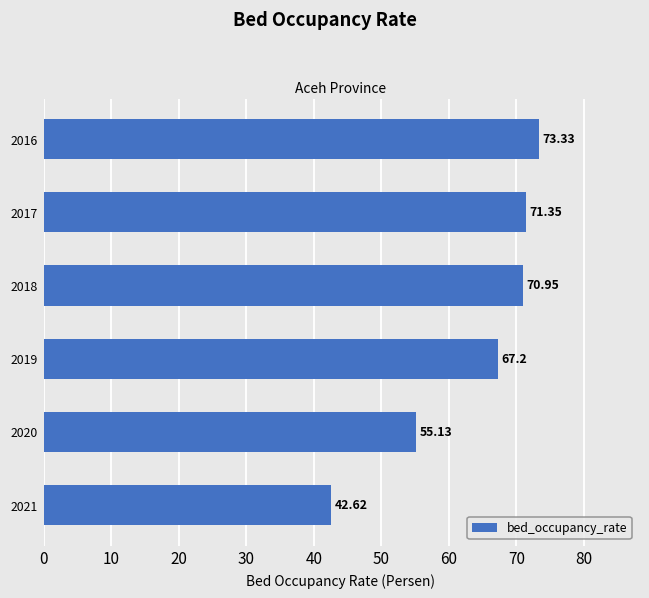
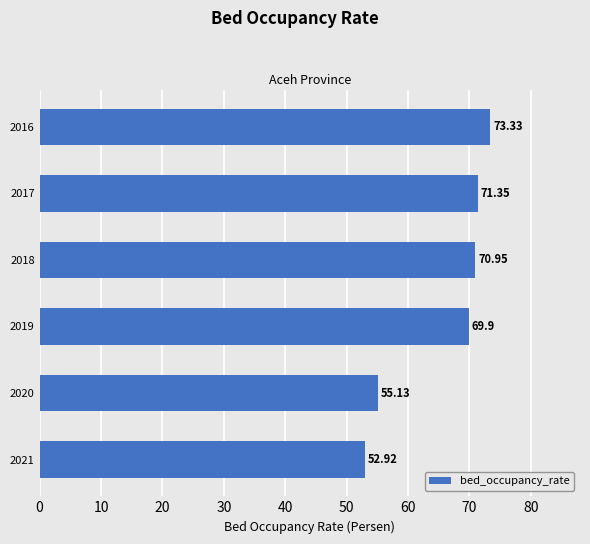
  {
    "2016": 73.33,
    "2017": 71.35,
    "2018": 70.95,
-   "2019": 67.2,
+   "2019": 69.9,
    "2020": 55.13,
-   "2021": 42.62
+   "2021": 52.92
  }
